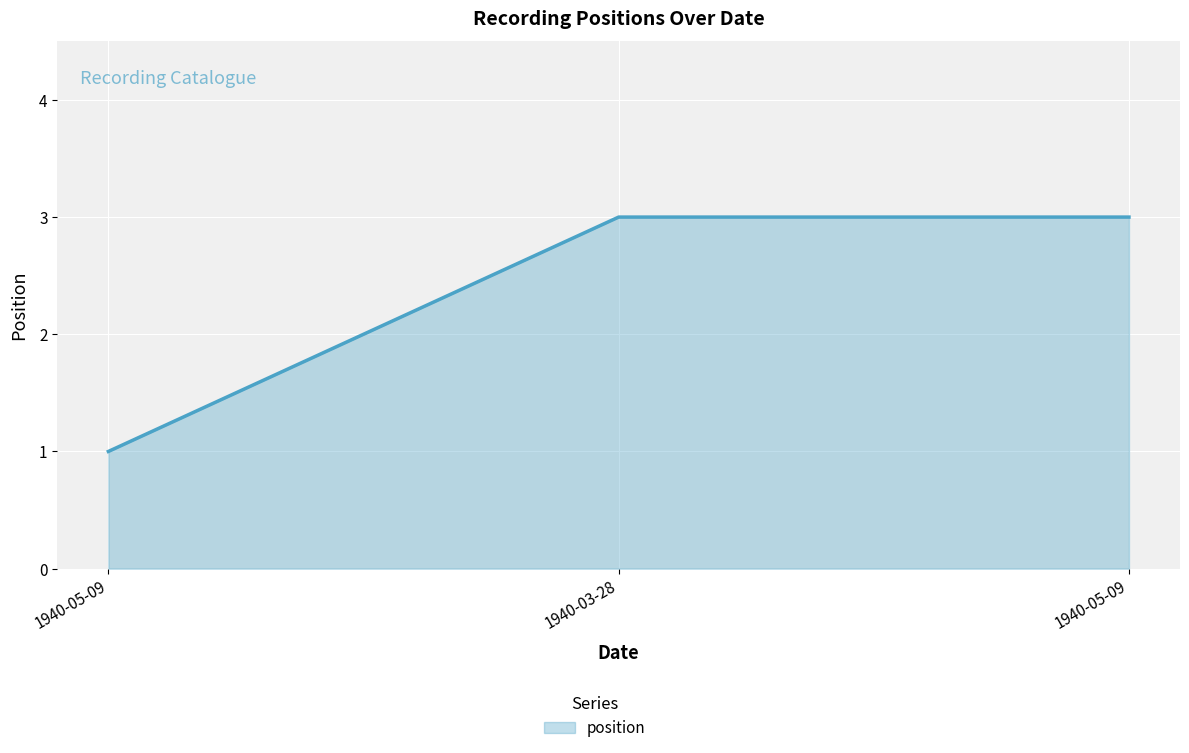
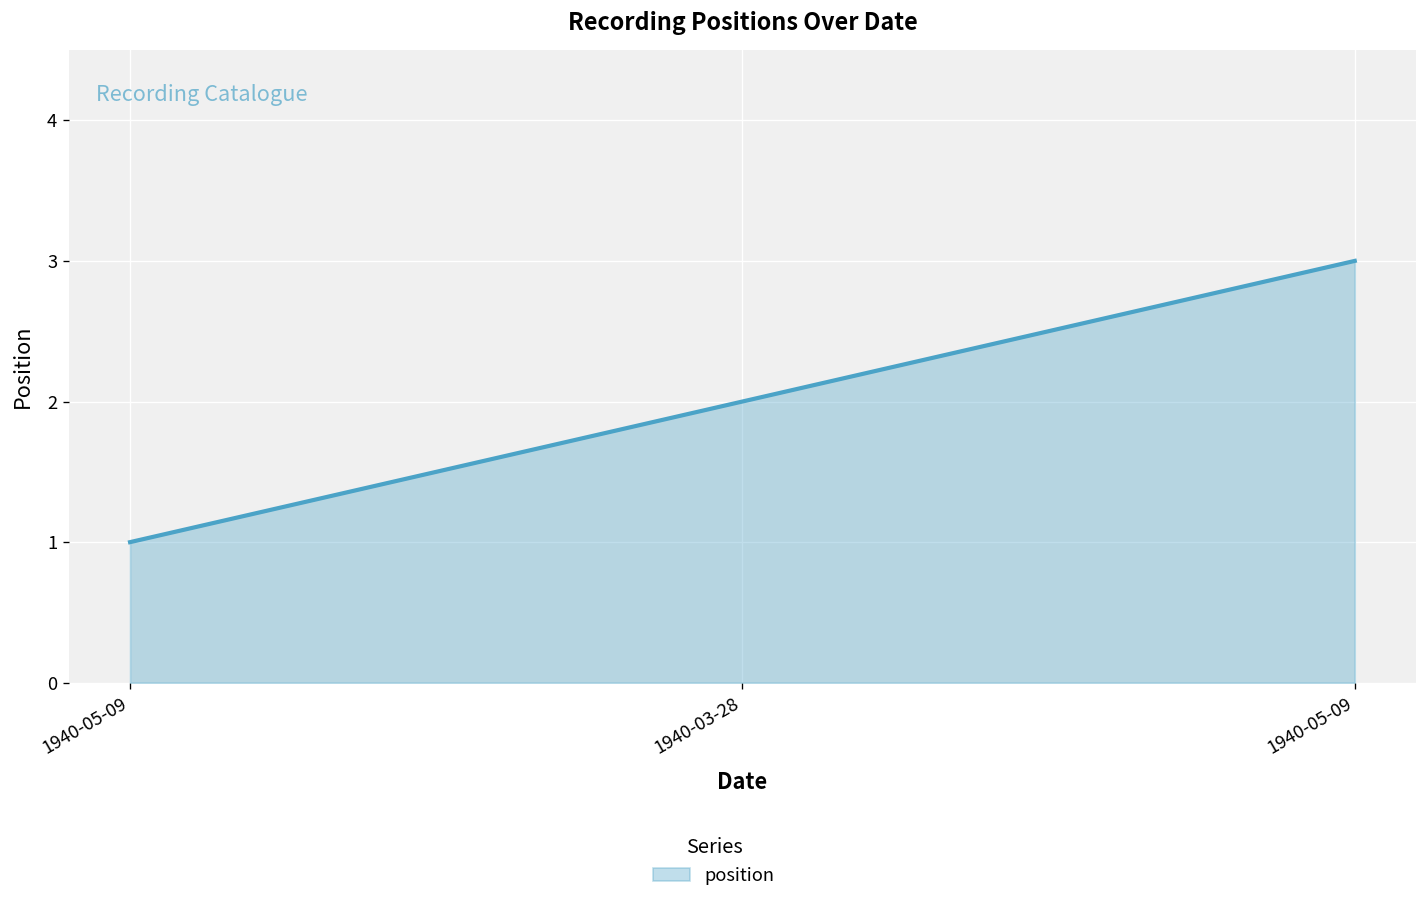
  {
-   "1940-03-28": 3
+   "1940-03-28": 2
  }
